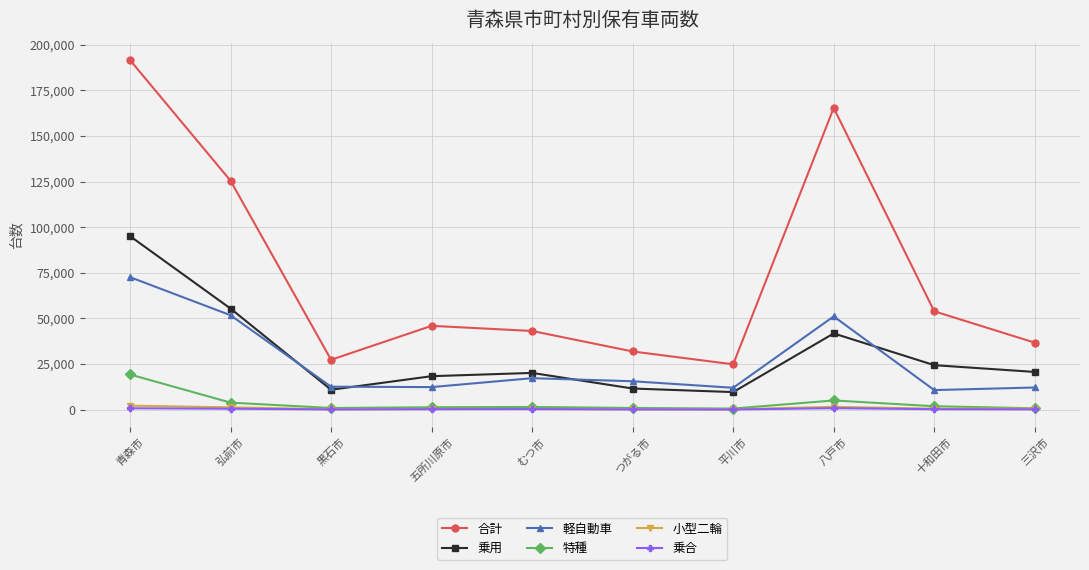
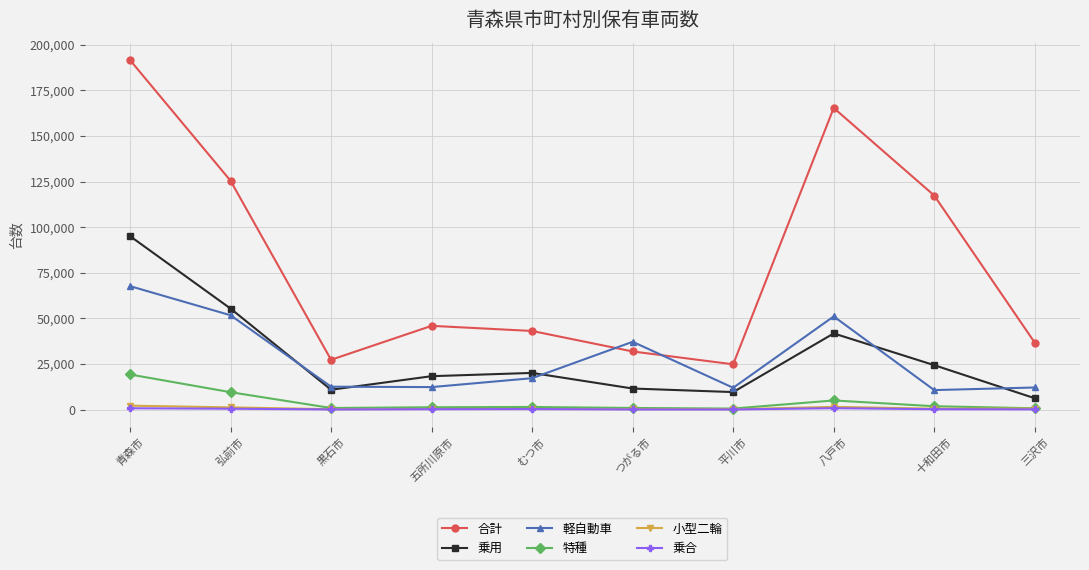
  {
    "合計": {
      "青森市": "192,000",
      "弘前市": "126,000",
      "黒石市": "27,000",
      "五所川原市": "46,000",
      "むつ市": "43,000",
      "つがる市": "32,000",
      "平川市": "25,000",
      "八戸市": "165,000",
-     "十和田市": "54,000",
+     "十和田市": "117,000",
      "三沢市": "37,000"
    },
    "乗用": {
      "青森市": "95,000",
      "弘前市": "55,000",
      "黒石市": "11,000",
      "五所川原市": "18,000",
      "むつ市": "20,000",
      "つがる市": "12,000",
      "平川市": "10,000",
      "八戸市": "42,000",
      "十和田市": "24,000",
-     "三沢市": "21,000"
+     "三沢市": "6,000"
    },
    "軽自動車": {
-     "青森市": "73,000",
+     "青森市": "68,000",
      "弘前市": "52,000",
      "黒石市": "13,000",
      "五所川原市": "12,000",
      "むつ市": "17,000",
-     "つがる市": "16,000",
+     "つがる市": "37,000",
      "平川市": "12,000",
      "八戸市": "51,000",
      "十和田市": "11,000",
      "三沢市": "12,000"
    },
    "特種": {
      "青森市": "19,000",
-     "弘前市": "4,000",
+     "弘前市": "10,000",
      "八戸市": "5,000"
    },
    "小型二輪": {
      "青森市": "2,000"
    },
    "乗合": {
      "青森市": "1,000"
    }
  }
